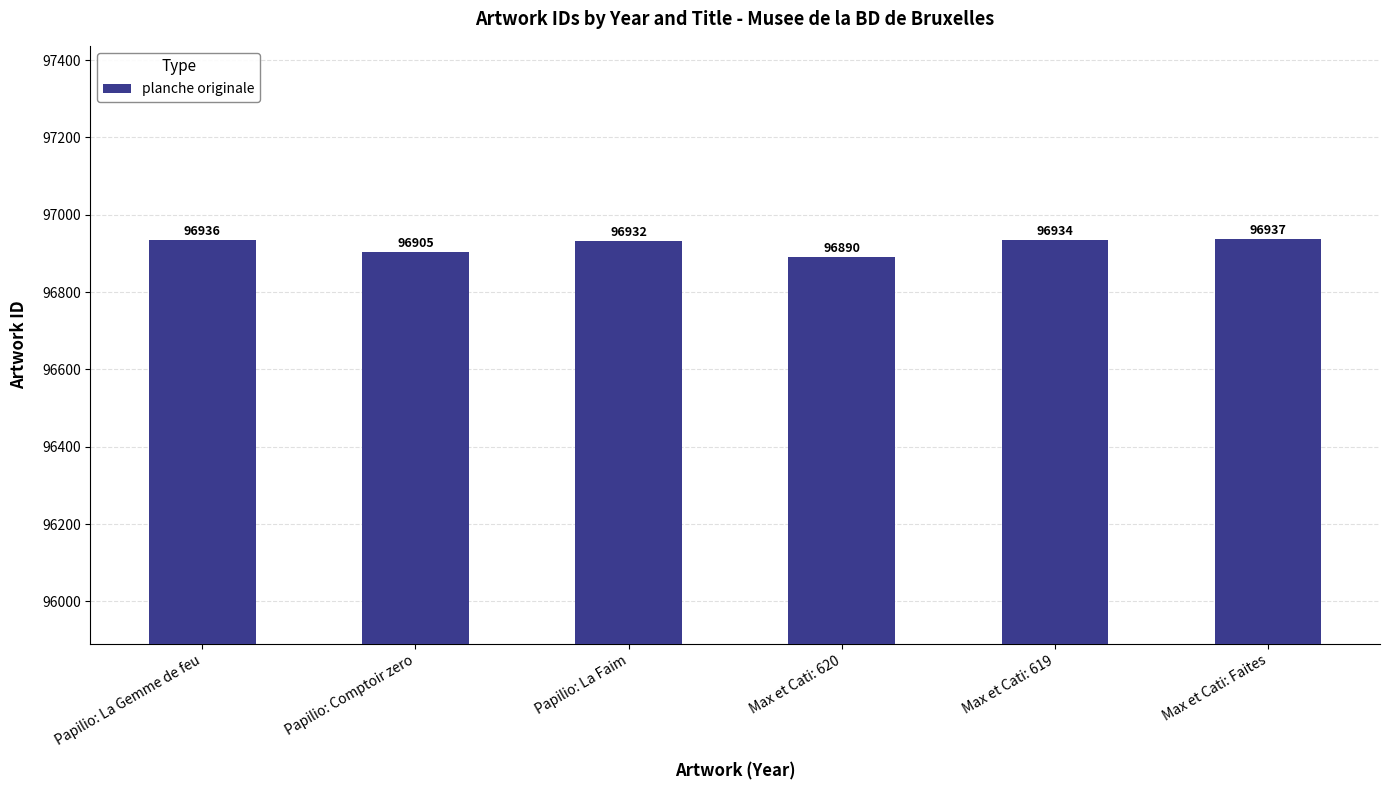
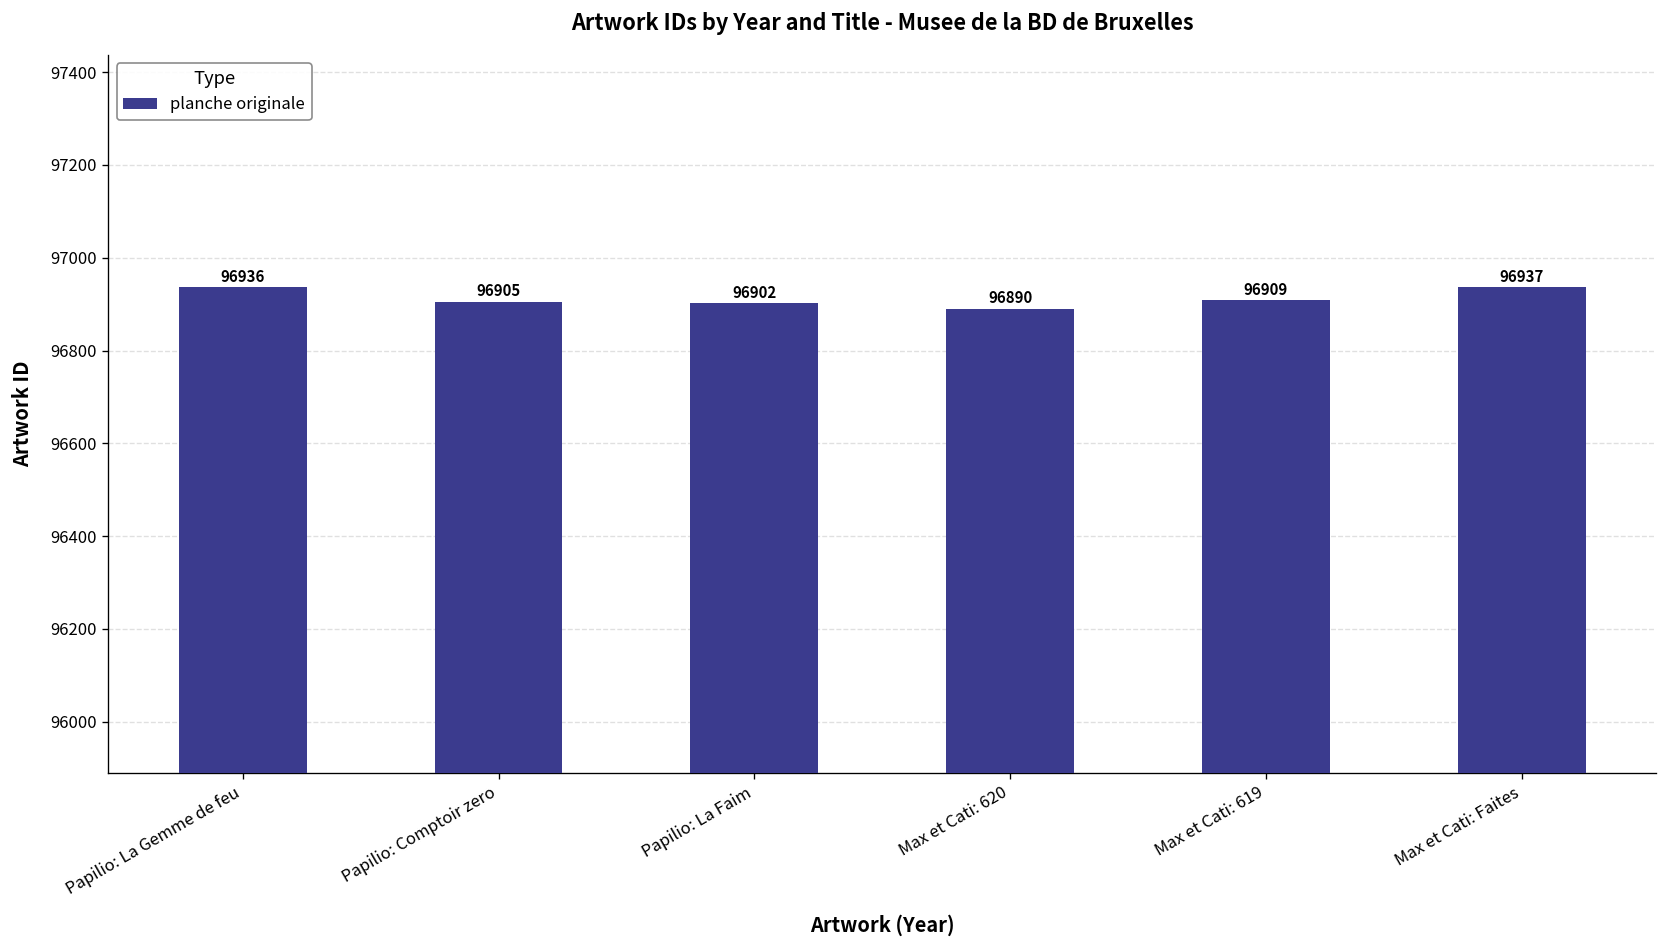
  {
    "Papilio: La Gemme de feu": 96936,
    "Papilio: Comptoir zero": 96905,
-   "Papilio: La Faim": 96932,
+   "Papilio: La Faim": 96902,
    "Max et Cati: 620": 96890,
-   "Max et Cati: 619": 96934,
+   "Max et Cati: 619": 96909,
    "Max et Cati: Faites": 96937
  }
